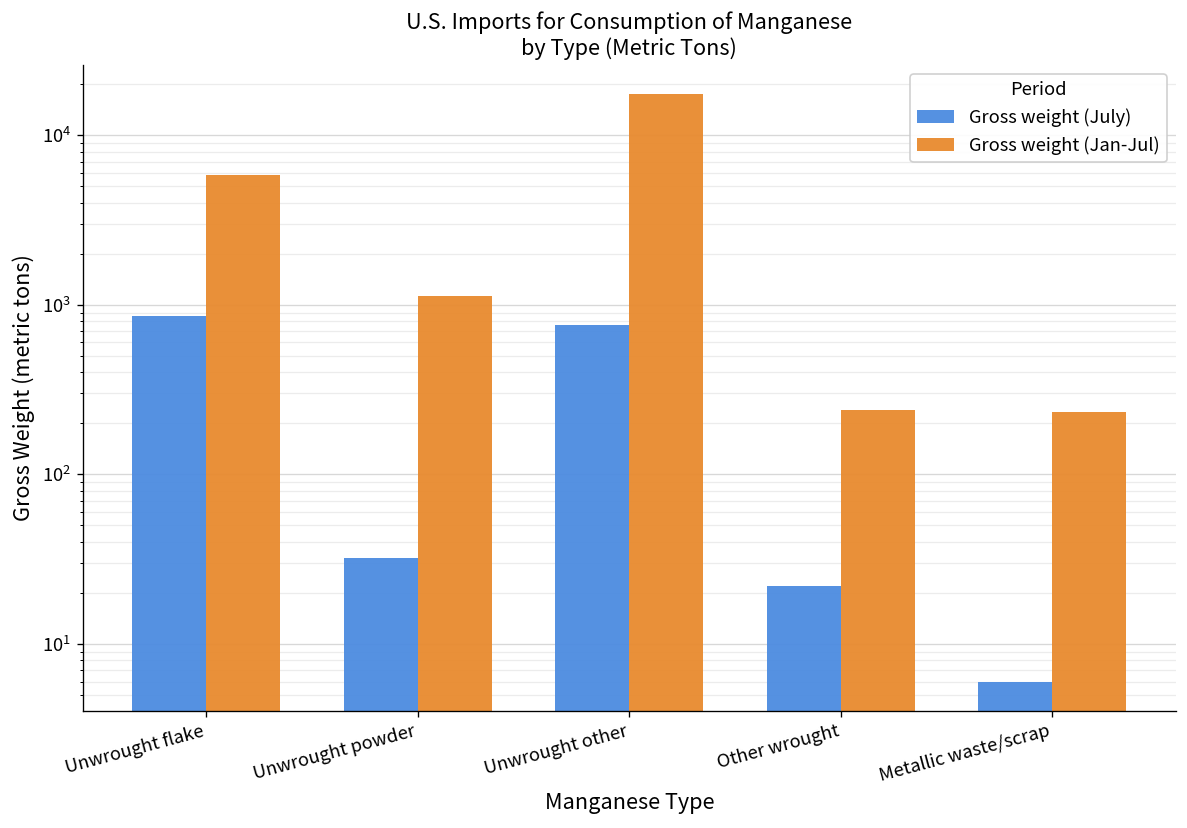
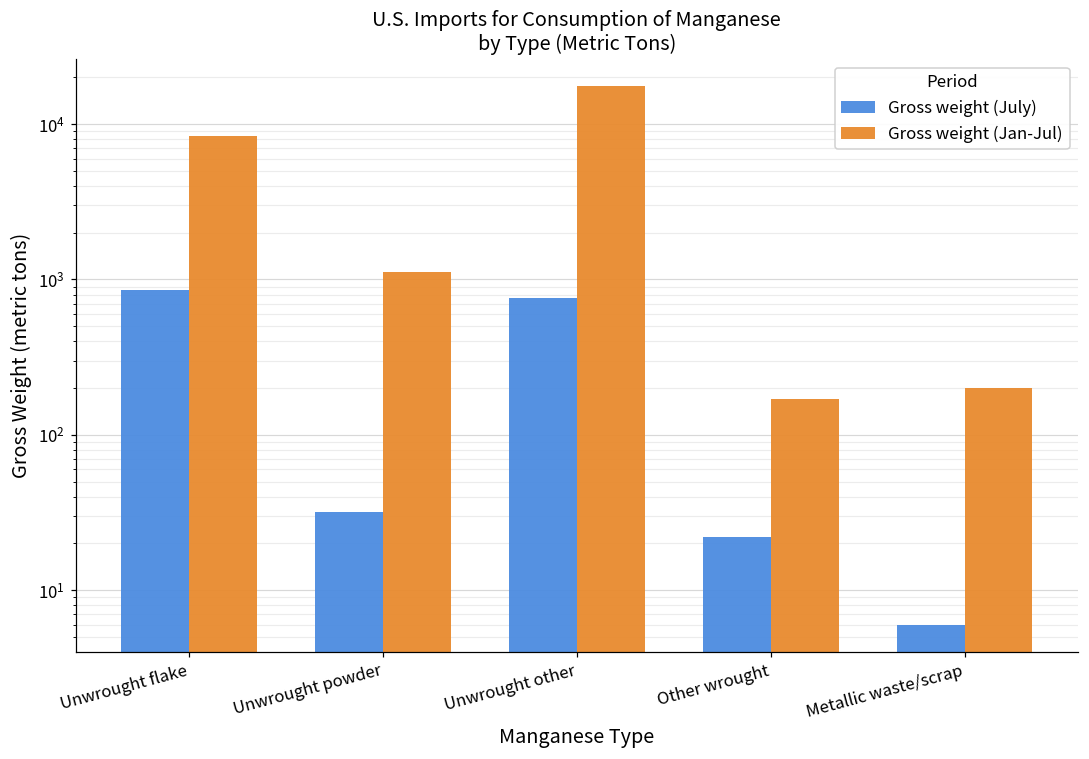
  {
    "Gross weight (July)": {
      "Unwrought flake": 900,
      "Unwrought powder": 32,
      "Unwrought other": 800,
      "Other wrought": 22,
      "Metallic waste/scrap": 6
    },
    "Gross weight (Jan-Jul)": {
-     "Unwrought flake": 5900,
+     "Unwrought flake": 8000,
      "Unwrought powder": 1100,
      "Unwrought other": 18000,
-     "Other wrought": 240,
-     "Metallic waste/scrap": 230
+     "Other wrought": 170,
+     "Metallic waste/scrap": 200
    }
  }
